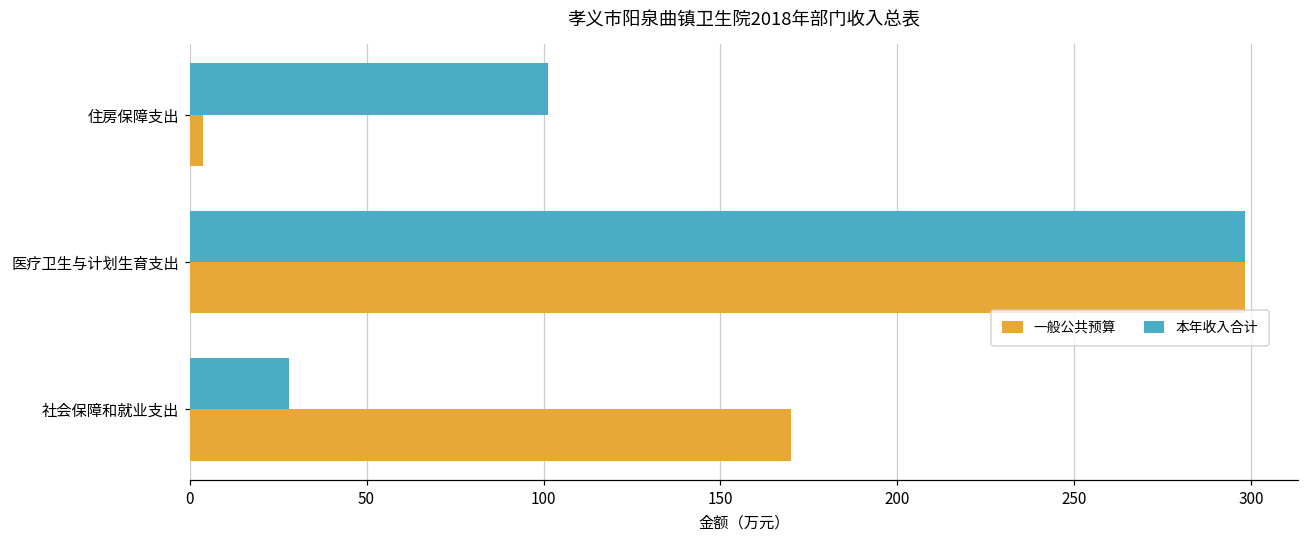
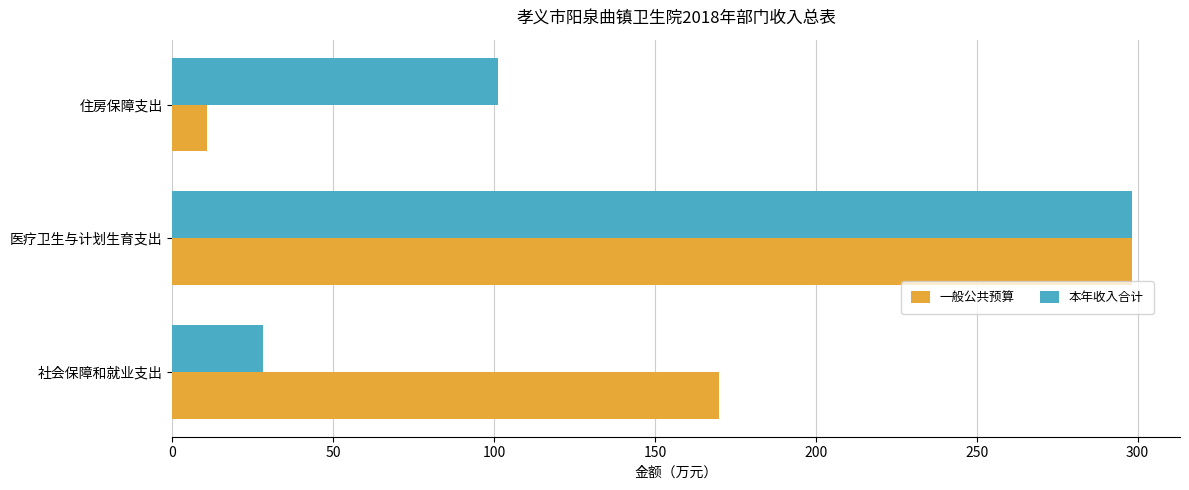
  {
    "一般公共预算": {
-     "住房保障支出": 4,
+     "住房保障支出": 11,
      "医疗卫生与计划生育支出": 298,
      "社会保障和就业支出": 170
    },
    "本年收入合计": {
      "住房保障支出": 101,
      "医疗卫生与计划生育支出": 298,
      "社会保障和就业支出": 28
    }
  }
